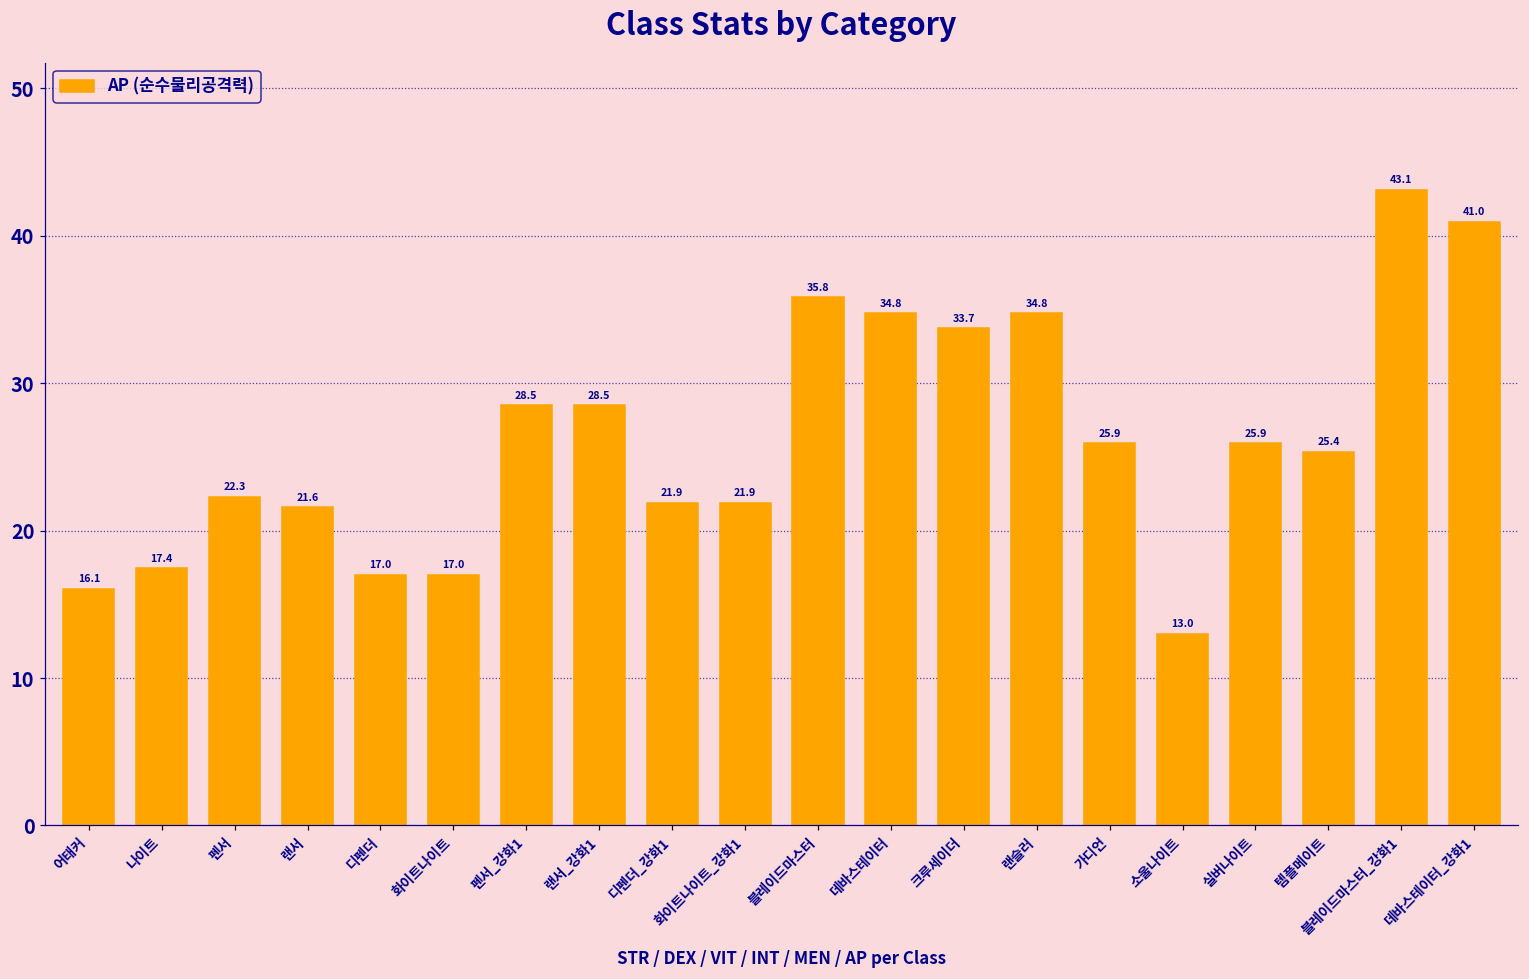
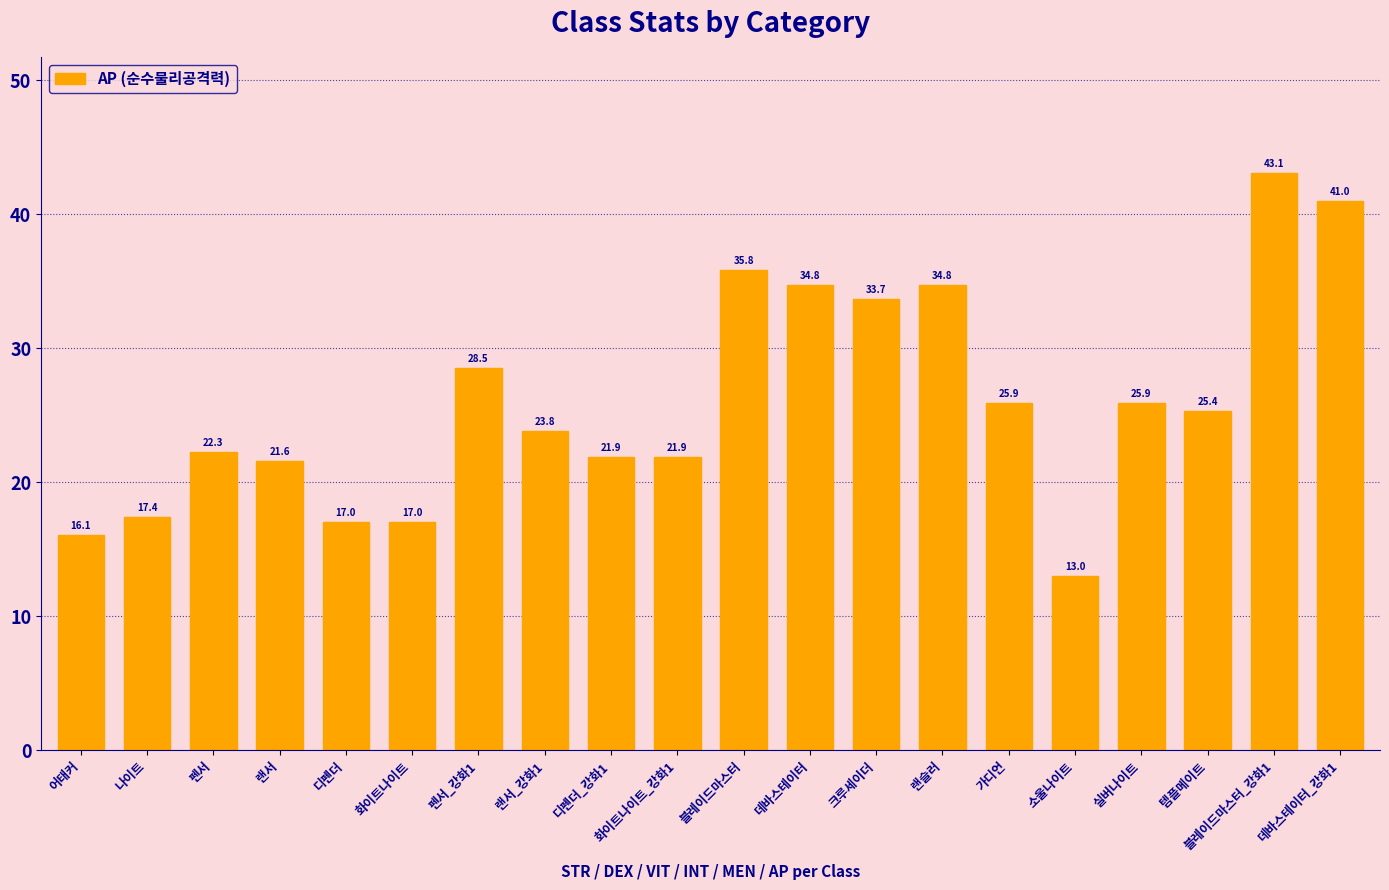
  {
    "어태커": 16.1,
    "나이트": 17.4,
    "펜서": 22.3,
    "랜서": 21.6,
    "디펜더": 17.0,
    "화이트나이트": 17.0,
    "펜서_강화1": 28.5,
-   "랜서_강화1": 28.5,
+   "랜서_강화1": 23.8,
    "디펜더_강화1": 21.9,
    "화이트나이트_강화1": 21.9,
    "블레이드마스터": 35.8,
    "데바스테이터": 34.8,
    "크루세이더": 33.7,
    "랜슬러": 34.8,
    "가디언": 25.9,
    "소울나이트": 13.0,
    "실버나이트": 25.9,
    "템플메이트": 25.4,
    "블레이드마스터_강화1": 43.1,
    "데바스테이터_강화1": 41.0
  }
